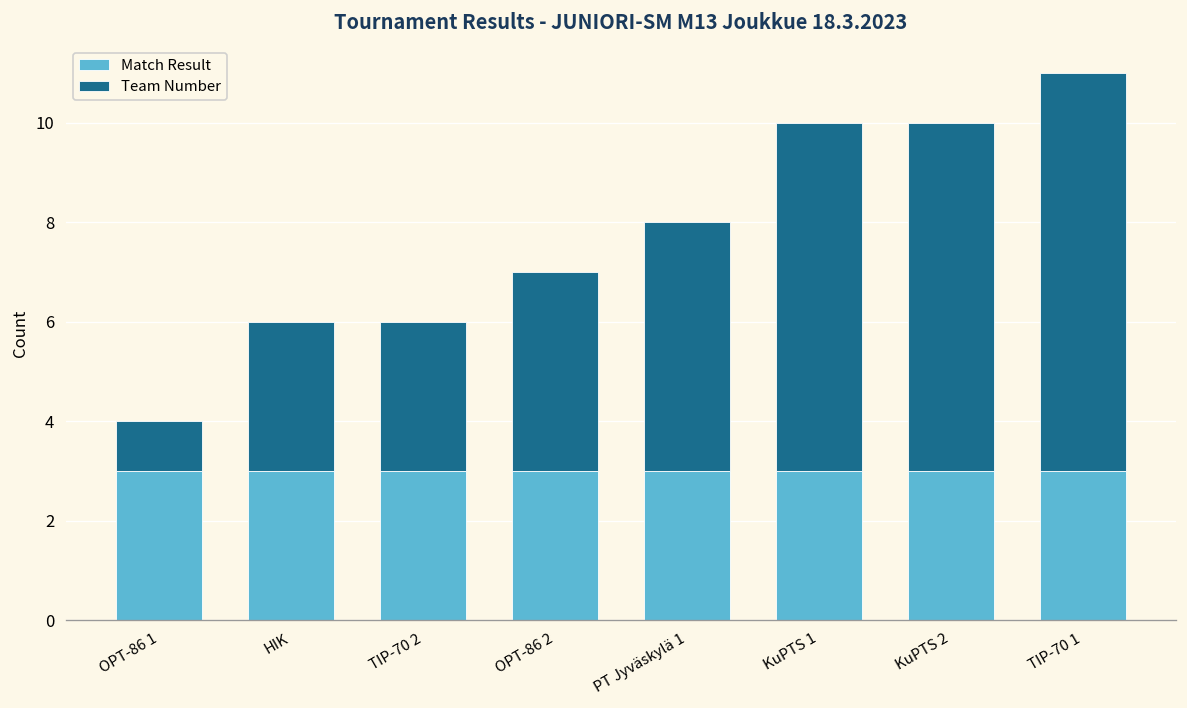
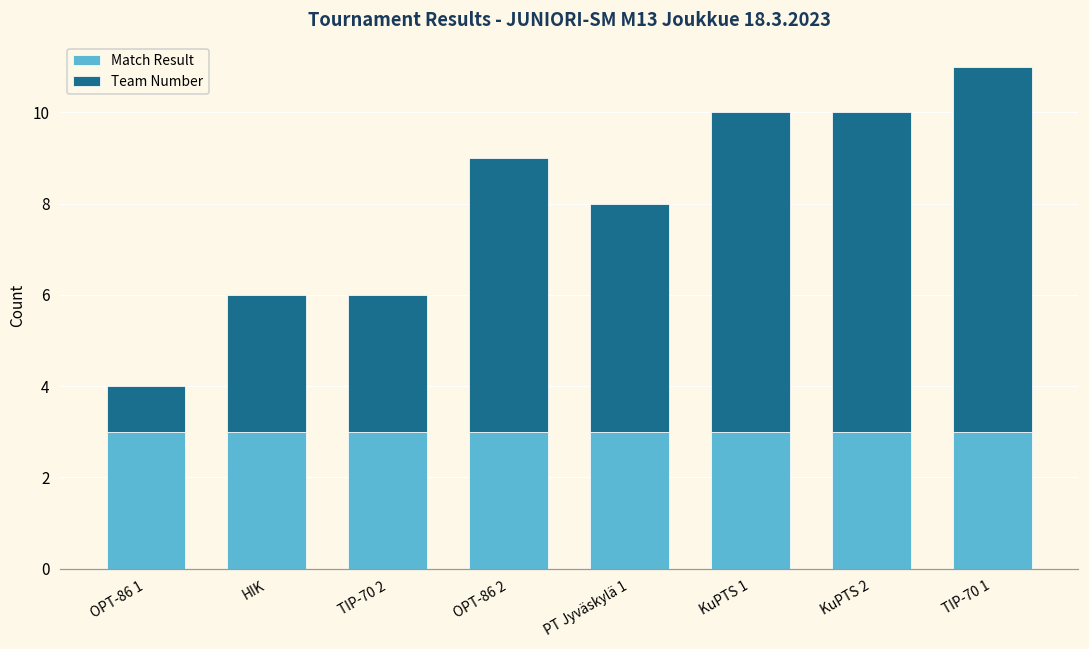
  {
    "Match Result": {
      "OPT-86 1": 3,
      "HIK": 3,
      "TIP-70 2": 3,
      "OPT-86 2": 3,
      "PT Jyväskylä 1": 3,
      "KuPTS 1": 3,
      "KuPTS 2": 3,
      "TIP-70 1": 3
    },
    "Team Number": {
      "OPT-86 1": 1,
      "HIK": 3,
      "TIP-70 2": 3,
-     "OPT-86 2": 4,
+     "OPT-86 2": 6,
      "PT Jyväskylä 1": 5,
      "KuPTS 1": 7,
      "KuPTS 2": 7,
      "TIP-70 1": 8
    }
  }
